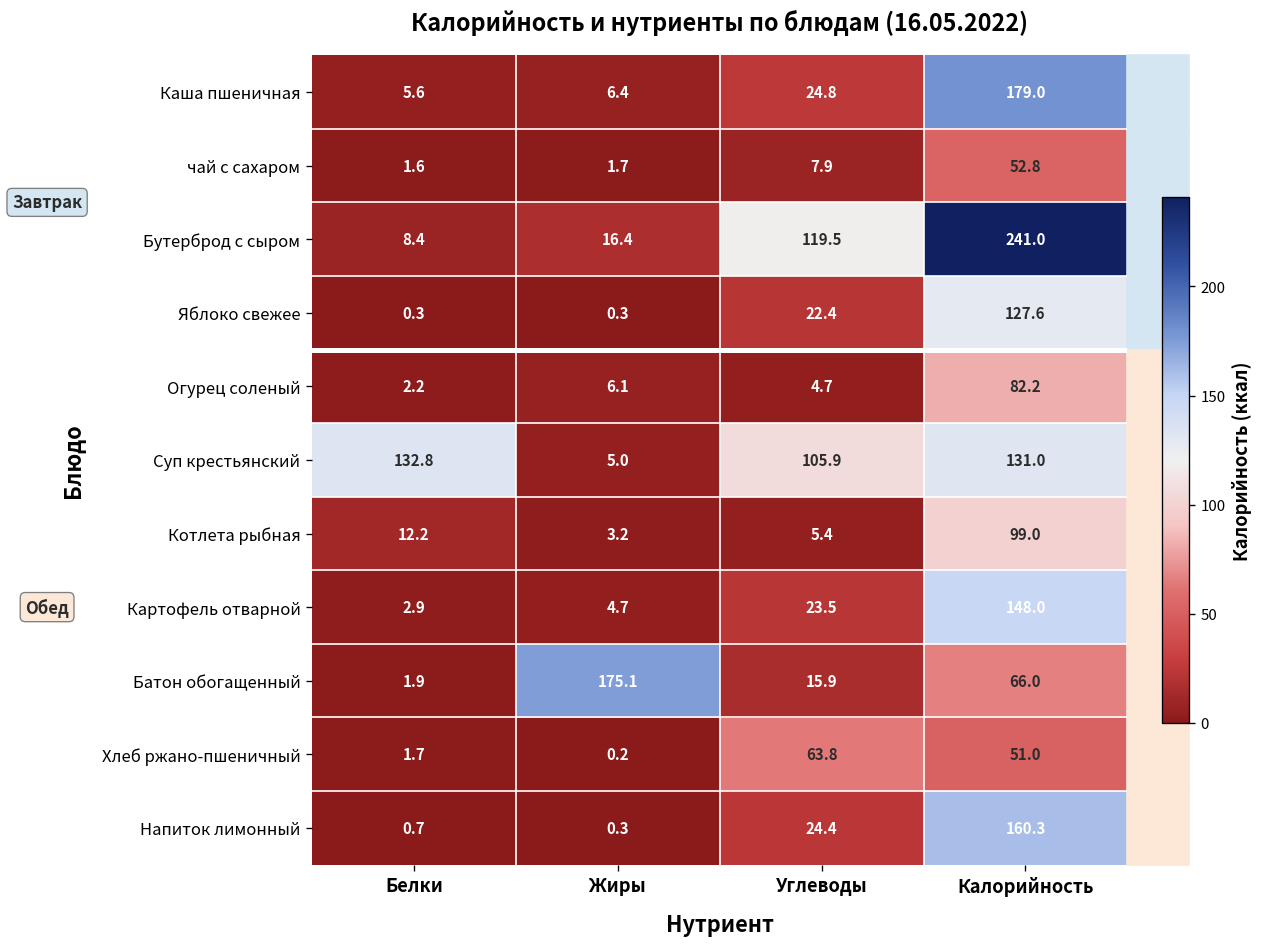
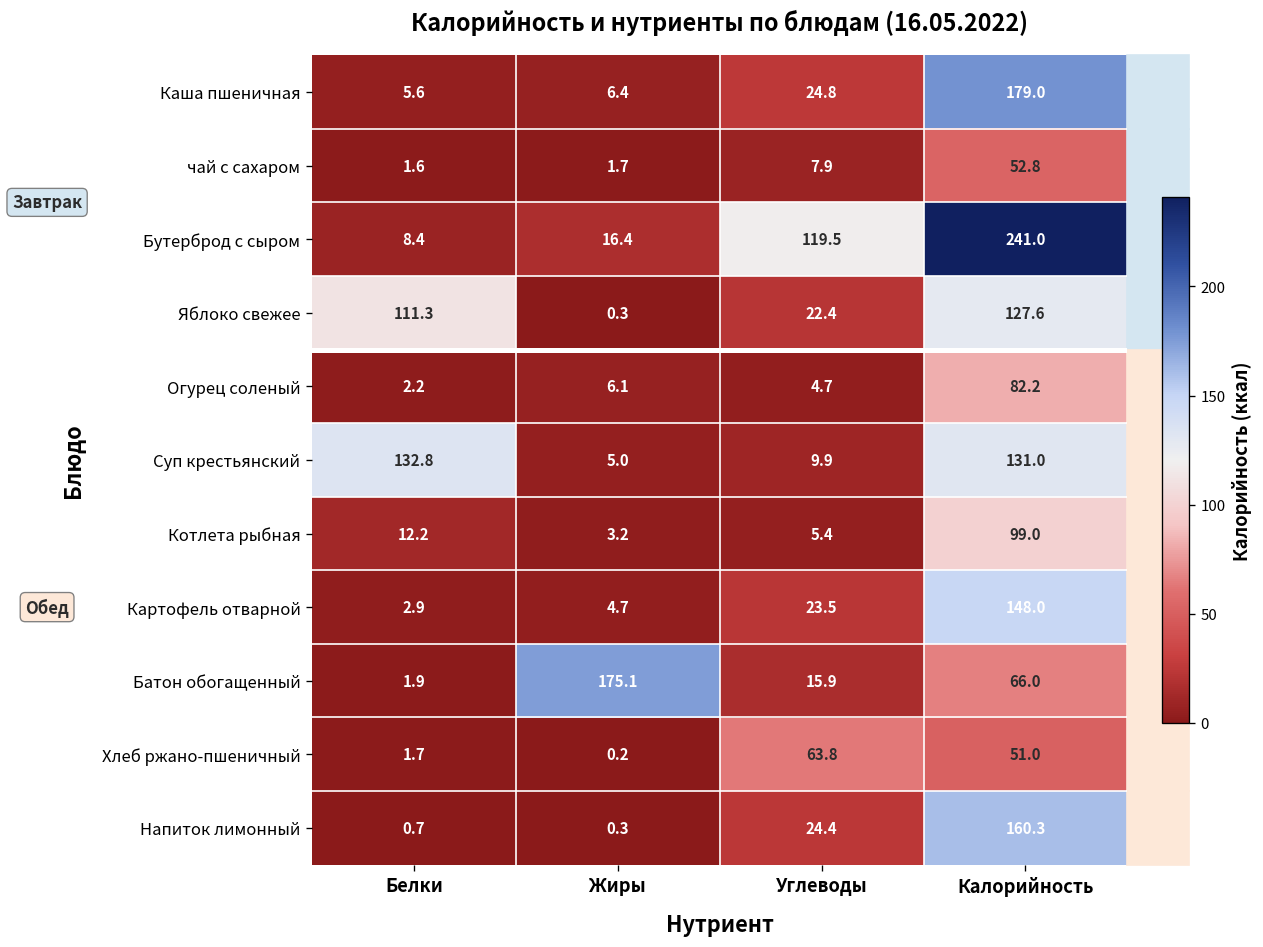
  {
    "Каша пшеничная": {
      "Белки": 5.6,
      "Жиры": 6.4,
      "Углеводы": 24.8,
      "Калорийность": 179.0
    },
    "чай с сахаром": {
      "Белки": 1.6,
      "Жиры": 1.7,
      "Углеводы": 7.9,
      "Калорийность": 52.8
    },
    "Бутерброд с сыром": {
      "Белки": 8.4,
      "Жиры": 16.4,
      "Углеводы": 119.5,
      "Калорийность": 241.0
    },
    "Яблоко свежее": {
-     "Белки": 0.3,
+     "Белки": 111.3,
      "Жиры": 0.3,
      "Углеводы": 22.4,
      "Калорийность": 127.6
    },
    "Огурец соленый": {
      "Белки": 2.2,
      "Жиры": 6.1,
      "Углеводы": 4.7,
      "Калорийность": 82.2
    },
    "Суп крестьянский": {
      "Белки": 132.8,
      "Жиры": 5.0,
-     "Углеводы": 105.9,
+     "Углеводы": 9.9,
      "Калорийность": 131.0
    },
    "Котлета рыбная": {
      "Белки": 12.2,
      "Жиры": 3.2,
      "Углеводы": 5.4,
      "Калорийность": 99.0
    },
    "Картофель отварной": {
      "Белки": 2.9,
      "Жиры": 4.7,
      "Углеводы": 23.5,
      "Калорийность": 148.0
    },
    "Батон обогащенный": {
      "Белки": 1.9,
      "Жиры": 175.1,
      "Углеводы": 15.9,
      "Калорийность": 66.0
    },
    "Хлеб ржано-пшеничный": {
      "Белки": 1.7,
      "Жиры": 0.2,
      "Углеводы": 63.8,
      "Калорийность": 51.0
    },
    "Напиток лимонный": {
      "Белки": 0.7,
      "Жиры": 0.3,
      "Углеводы": 24.4,
      "Калорийность": 160.3
    }
  }
